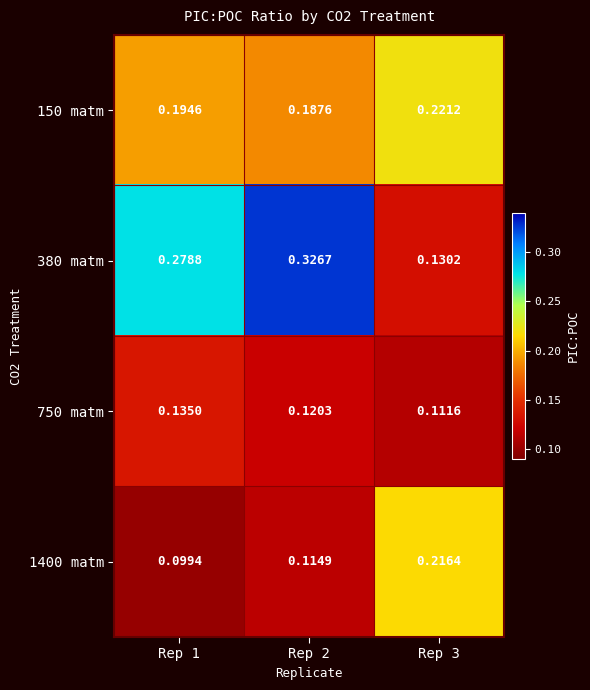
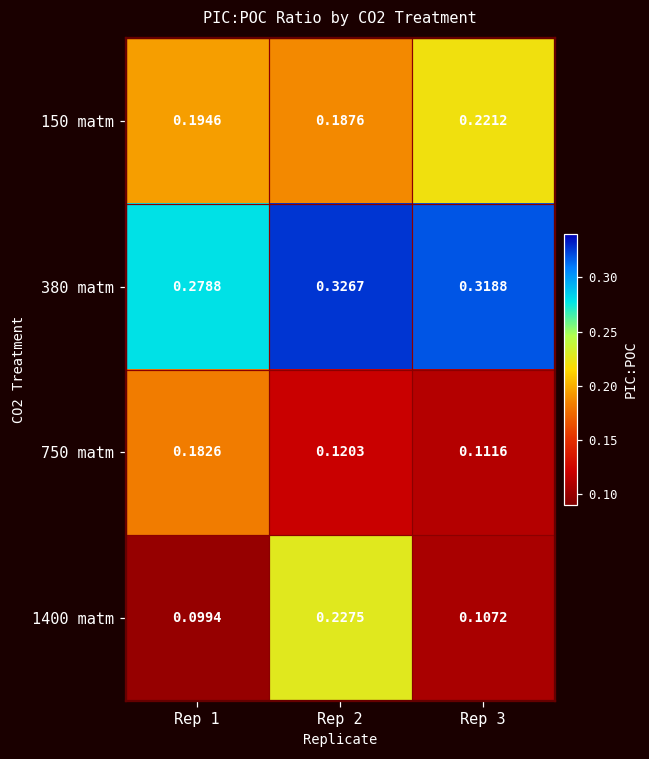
  {
    "150 matm": {
      "Rep 1": 0.1946,
      "Rep 2": 0.1876,
      "Rep 3": 0.2212
    },
    "380 matm": {
      "Rep 1": 0.2788,
      "Rep 2": 0.3267,
-     "Rep 3": 0.1302
+     "Rep 3": 0.3188
    },
    "750 matm": {
-     "Rep 1": 0.1350,
+     "Rep 1": 0.1826,
      "Rep 2": 0.1203,
      "Rep 3": 0.1116
    },
    "1400 matm": {
      "Rep 1": 0.0994,
-     "Rep 2": 0.1149,
-     "Rep 3": 0.2164
+     "Rep 2": 0.2275,
+     "Rep 3": 0.1072
    }
  }
